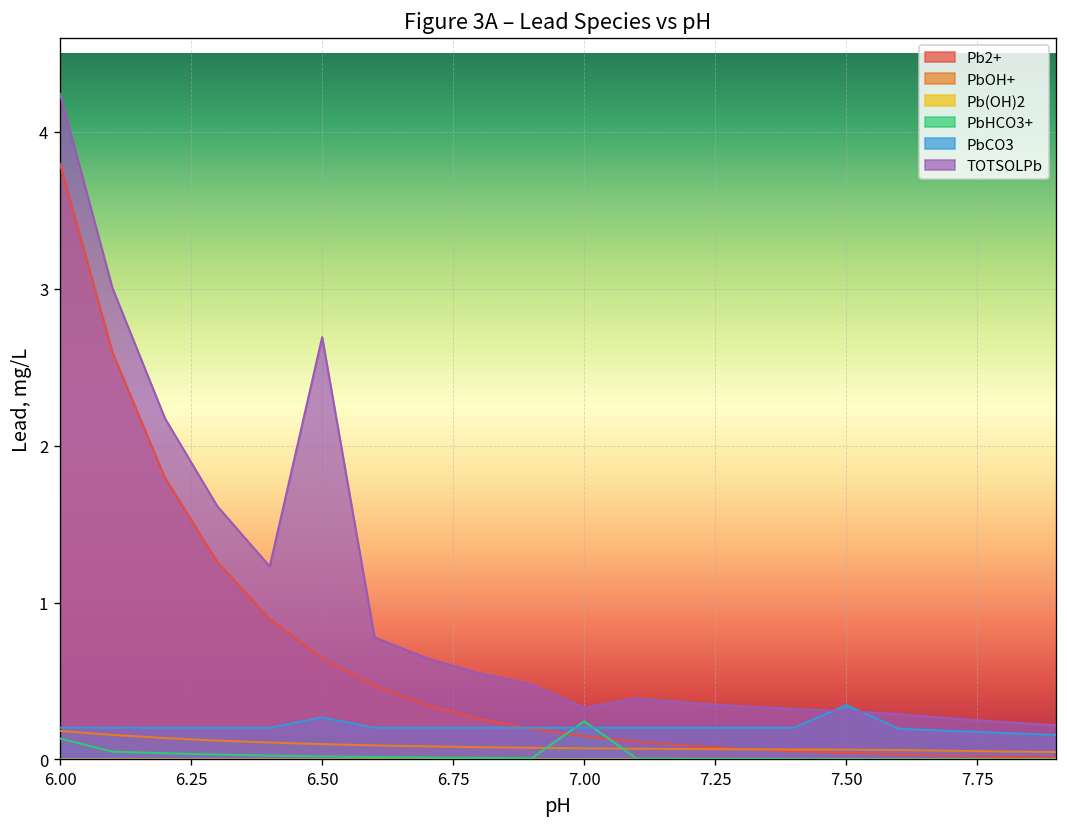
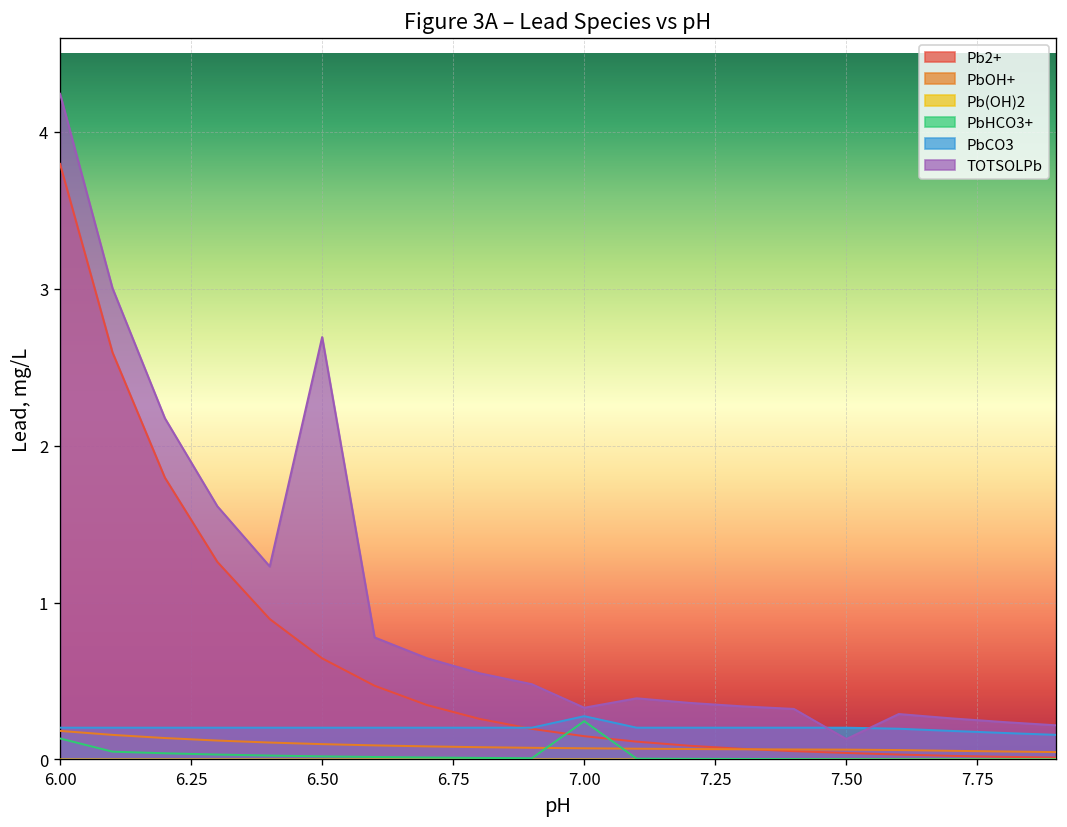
  {
    "Pb(OH)2": {
      "6.00": 0.00,
      "6.50": 0.00,
      "7.00": 0.00
    },
    "PbHCO3+": {
      "6.00": 0.13,
      "6.50": 0.02,
      "7.00": 0.24
    },
    "PbCO3": {
      "6.00": 0.20,
-     "6.50": 0.27,
-     "7.00": 0.20,
-     "7.50": 0.35
+     "6.50": 0.20,
+     "7.00": 0.28,
+     "7.50": 0.20
    },
    "TOTSOLPb": {
      "6.00": 4.24,
      "6.50": 2.69,
      "7.00": 0.33,
-     "7.50": 0.31
+     "7.50": 0.13
    }
  }
